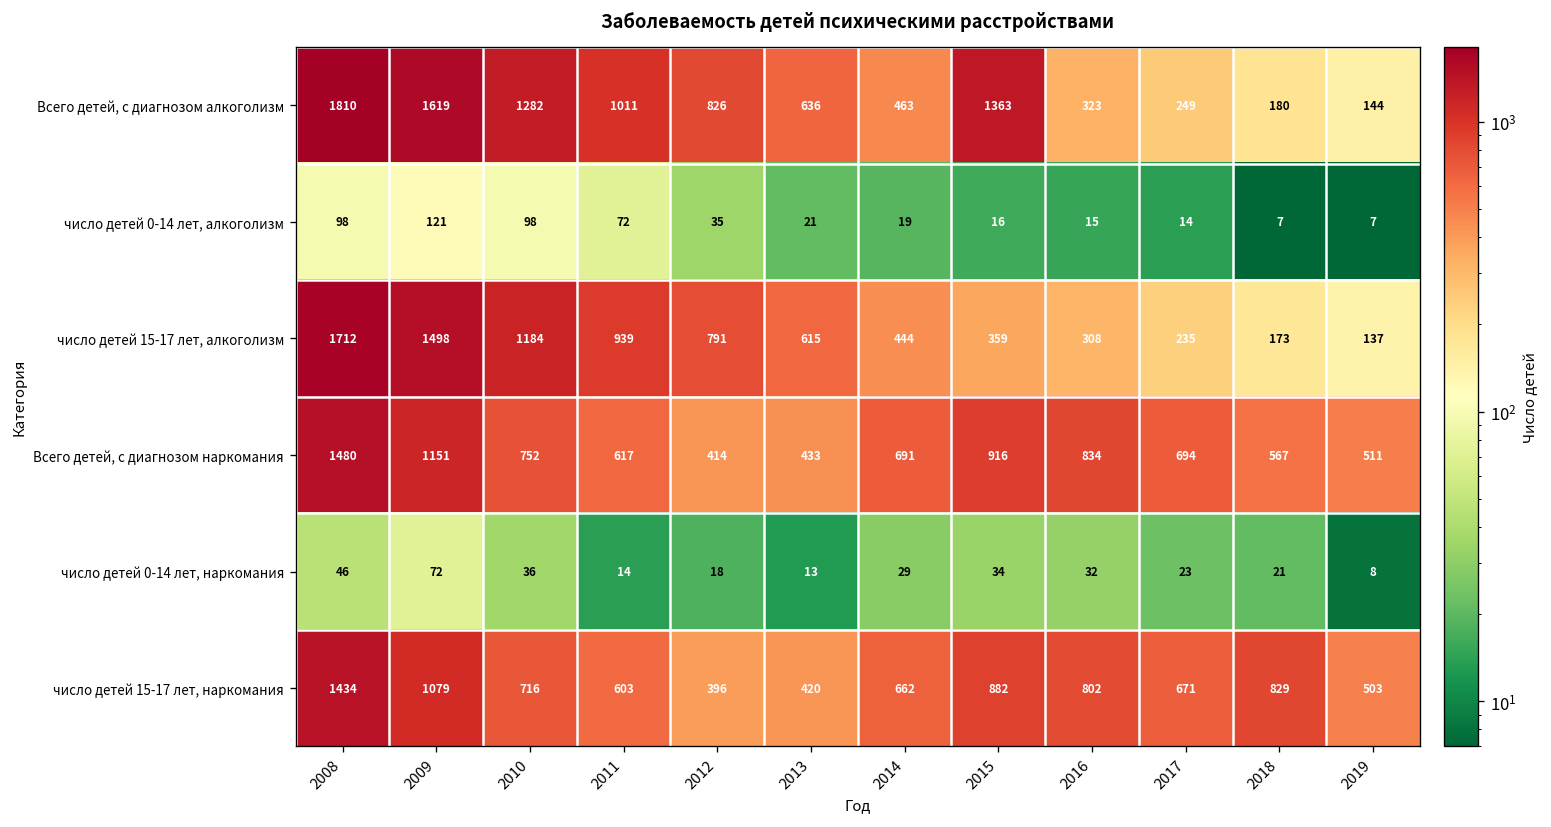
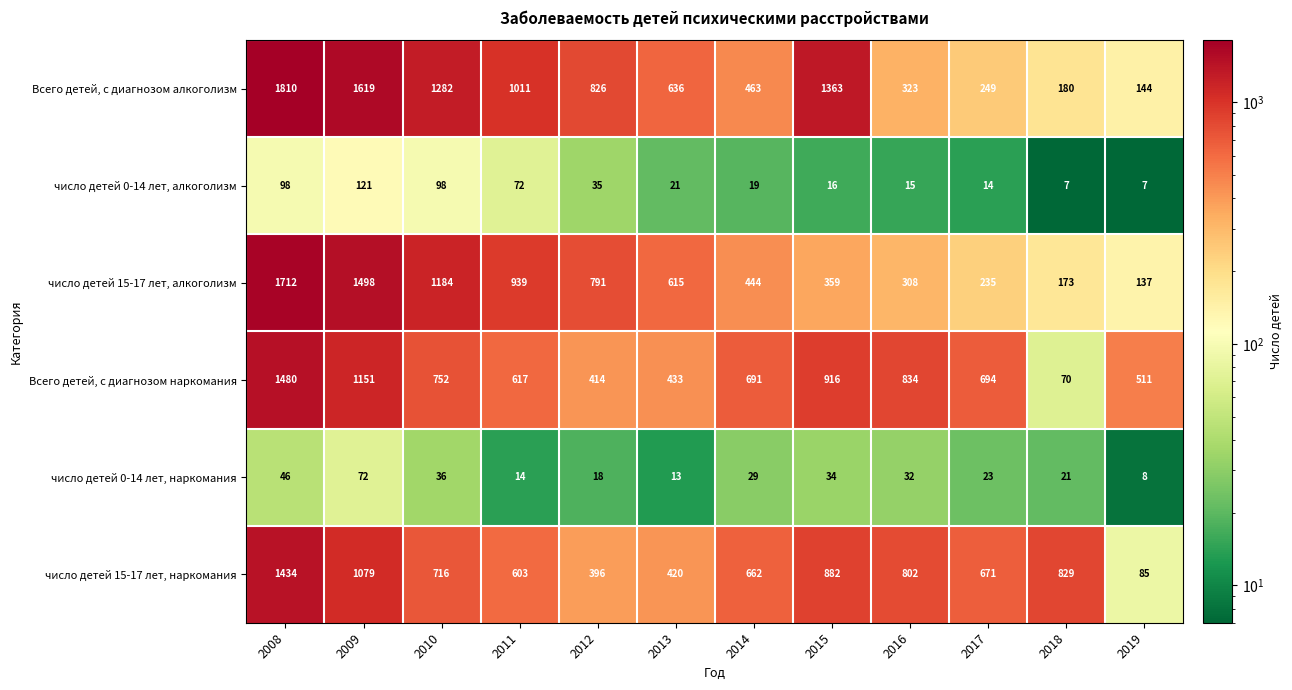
  {
    "Всего детей, с диагнозом алкоголизм": {
      "2008": 1810,
      "2009": 1619,
      "2010": 1282,
      "2011": 1011,
      "2012": 826,
      "2013": 636,
      "2014": 463,
      "2015": 1363,
      "2016": 323,
      "2017": 249,
      "2018": 180,
      "2019": 144
    },
    "число детей 0-14 лет, алкоголизм": {
      "2008": 98,
      "2009": 121,
      "2010": 98,
      "2011": 72,
      "2012": 35,
      "2013": 21,
      "2014": 19,
      "2015": 16,
      "2016": 15,
      "2017": 14,
      "2018": 7,
      "2019": 7
    },
    "число детей 15-17 лет, алкоголизм": {
      "2008": 1712,
      "2009": 1498,
      "2010": 1184,
      "2011": 939,
      "2012": 791,
      "2013": 615,
      "2014": 444,
      "2015": 359,
      "2016": 308,
      "2017": 235,
      "2018": 173,
      "2019": 137
    },
    "Всего детей, с диагнозом наркомания": {
      "2008": 1480,
      "2009": 1151,
      "2010": 752,
      "2011": 617,
      "2012": 414,
      "2013": 433,
      "2014": 691,
      "2015": 916,
      "2016": 834,
      "2017": 694,
-     "2018": 567,
+     "2018": 70,
      "2019": 511
    },
    "число детей 0-14 лет, наркомания": {
      "2008": 46,
      "2009": 72,
      "2010": 36,
      "2011": 14,
      "2012": 18,
      "2013": 13,
      "2014": 29,
      "2015": 34,
      "2016": 32,
      "2017": 23,
      "2018": 21,
      "2019": 8
    },
    "число детей 15-17 лет, наркомания": {
      "2008": 1434,
      "2009": 1079,
      "2010": 716,
      "2011": 603,
      "2012": 396,
      "2013": 420,
      "2014": 662,
      "2015": 882,
      "2016": 802,
      "2017": 671,
      "2018": 829,
-     "2019": 503
+     "2019": 85
    }
  }
